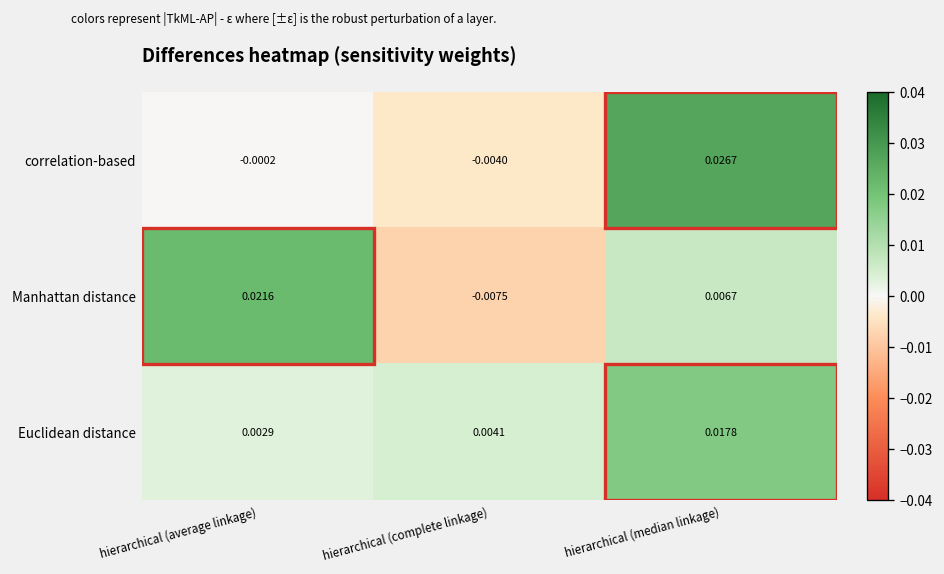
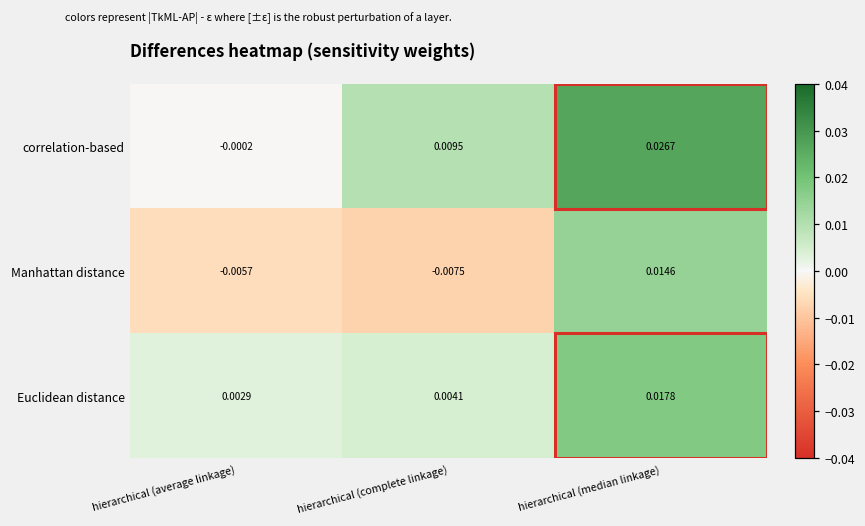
  {
    "correlation-based": {
      "hierarchical (average linkage)": -0.0002,
-     "hierarchical (complete linkage)": -0.0040,
+     "hierarchical (complete linkage)": 0.0095,
      "hierarchical (median linkage)": 0.0267
    },
    "Manhattan distance": {
-     "hierarchical (average linkage)": 0.0216,
+     "hierarchical (average linkage)": -0.0057,
      "hierarchical (complete linkage)": -0.0075,
-     "hierarchical (median linkage)": 0.0067
+     "hierarchical (median linkage)": 0.0146
    },
    "Euclidean distance": {
      "hierarchical (average linkage)": 0.0029,
      "hierarchical (complete linkage)": 0.0041,
      "hierarchical (median linkage)": 0.0178
    }
  }
